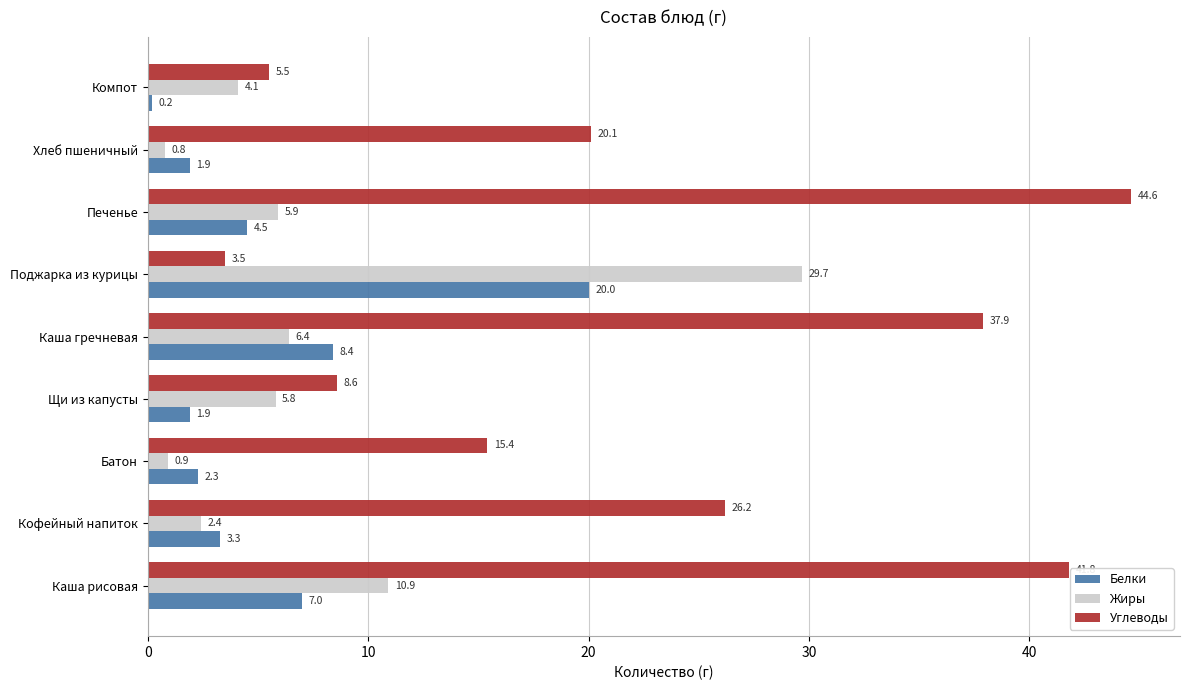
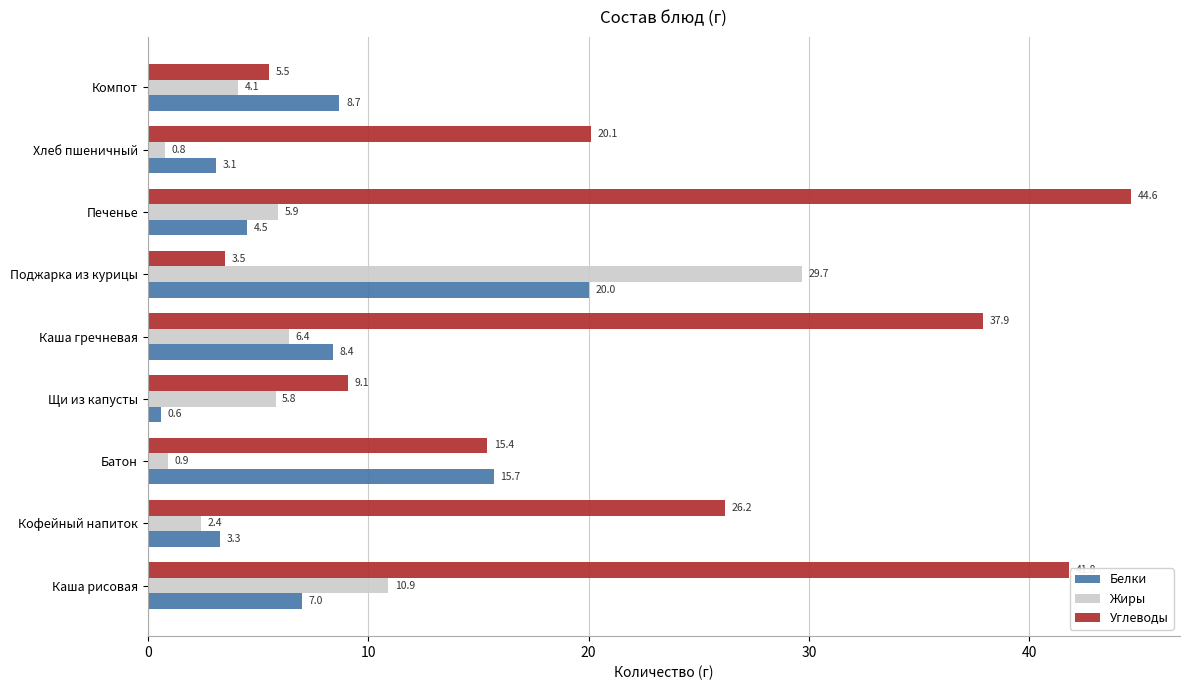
  {
    "Белки": {
-     "Компот": 0.2,
-     "Хлеб пшеничный": 1.9,
+     "Компот": 8.7,
+     "Хлеб пшеничный": 3.1,
      "Печенье": 4.5,
      "Поджарка из курицы": 20.0,
      "Каша гречневая": 8.4,
-     "Щи из капусты": 1.9,
-     "Батон": 2.3,
+     "Щи из капусты": 0.6,
+     "Батон": 15.7,
      "Кофейный напиток": 3.3,
      "Каша рисовая": 7.0
    },
    "Жиры": {
      "Компот": 4.1,
      "Хлеб пшеничный": 0.8,
      "Печенье": 5.9,
      "Поджарка из курицы": 29.7,
      "Каша гречневая": 6.4,
      "Щи из капусты": 5.8,
      "Батон": 0.9,
      "Кофейный напиток": 2.4,
      "Каша рисовая": 10.9
    },
    "Углеводы": {
      "Компот": 5.5,
      "Хлеб пшеничный": 20.1,
      "Печенье": 44.6,
      "Поджарка из курицы": 3.5,
      "Каша гречневая": 37.9,
-     "Щи из капусты": 8.6,
+     "Щи из капусты": 9.1,
      "Батон": 15.4,
      "Кофейный напиток": 26.2
    }
  }
